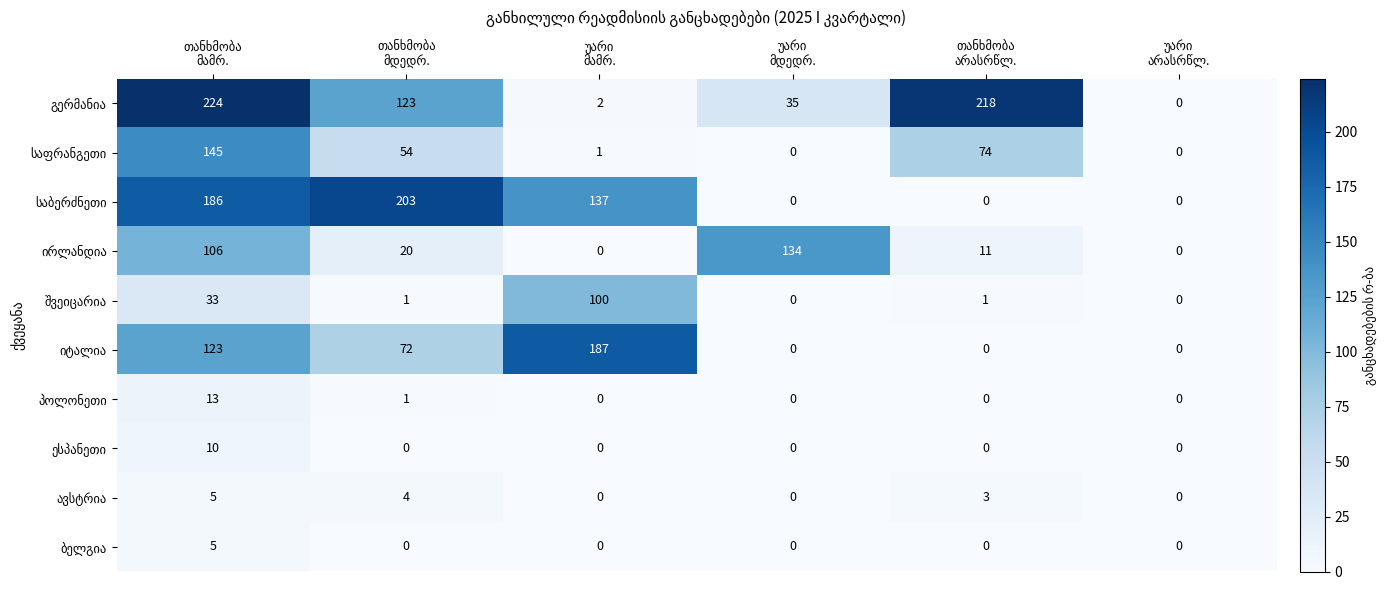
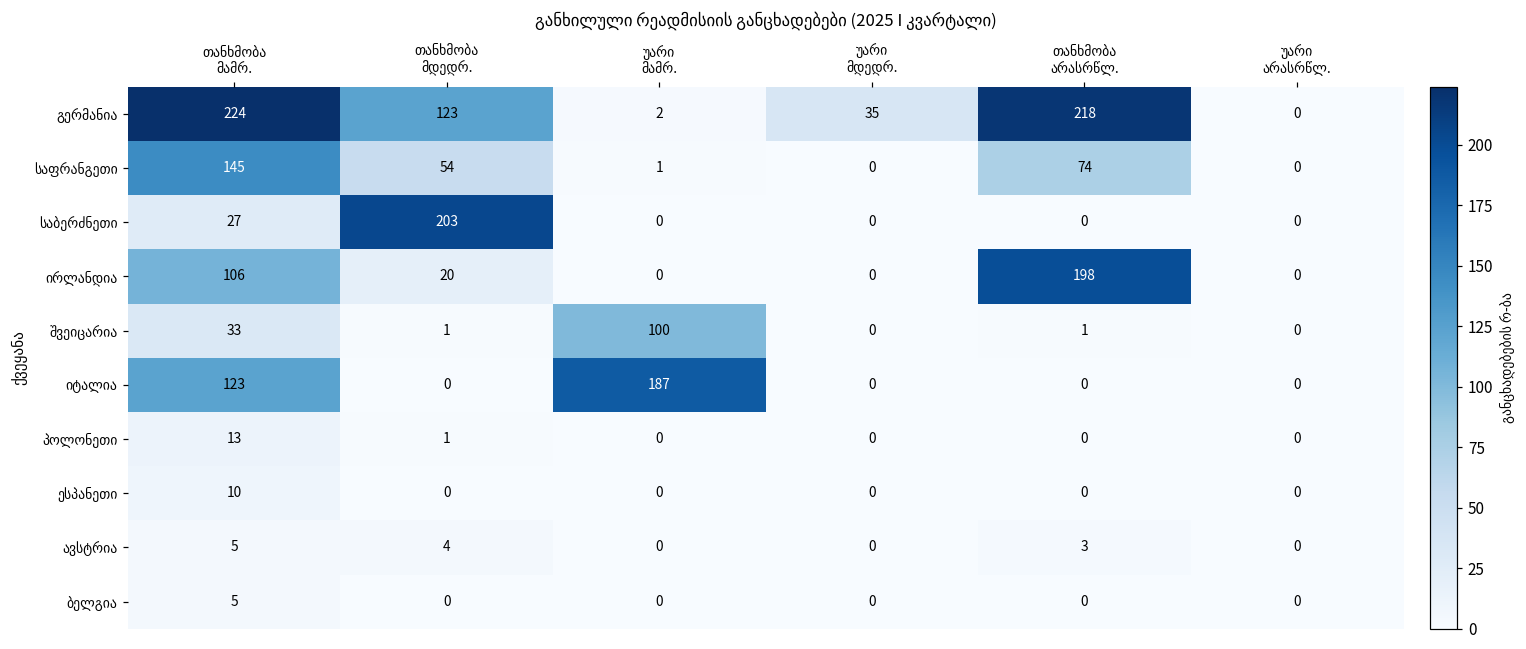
  {
    "გერმანია": {
      "თანხმობა მამრ.": 224,
      "თანხმობა მდედრ.": 123,
      "უარი მამრ.": 2,
      "უარი მდედრ.": 35,
      "თანხმობა არასრწლ.": 218,
      "უარი არასრწლ.": 0
    },
    "საფრანგეთი": {
      "თანხმობა მამრ.": 145,
      "თანხმობა მდედრ.": 54,
      "უარი მამრ.": 1,
      "უარი მდედრ.": 0,
      "თანხმობა არასრწლ.": 74,
      "უარი არასრწლ.": 0
    },
    "საბერძნეთი": {
-     "თანხმობა მამრ.": 186,
+     "თანხმობა მამრ.": 27,
      "თანხმობა მდედრ.": 203,
-     "უარი მამრ.": 137,
+     "უარი მამრ.": 0,
      "უარი მდედრ.": 0,
      "თანხმობა არასრწლ.": 0,
      "უარი არასრწლ.": 0
    },
    "ირლანდია": {
      "თანხმობა მამრ.": 106,
      "თანხმობა მდედრ.": 20,
      "უარი მამრ.": 0,
-     "უარი მდედრ.": 134,
-     "თანხმობა არასრწლ.": 11,
+     "უარი მდედრ.": 0,
+     "თანხმობა არასრწლ.": 198,
      "უარი არასრწლ.": 0
    },
    "შვეიცარია": {
      "თანხმობა მამრ.": 33,
      "თანხმობა მდედრ.": 1,
      "უარი მამრ.": 100,
      "უარი მდედრ.": 0,
      "თანხმობა არასრწლ.": 1,
      "უარი არასრწლ.": 0
    },
    "იტალია": {
      "თანხმობა მამრ.": 123,
-     "თანხმობა მდედრ.": 72,
+     "თანხმობა მდედრ.": 0,
      "უარი მამრ.": 187,
      "უარი მდედრ.": 0,
      "თანხმობა არასრწლ.": 0,
      "უარი არასრწლ.": 0
    },
    "პოლონეთი": {
      "თანხმობა მამრ.": 13,
      "თანხმობა მდედრ.": 1,
      "უარი მამრ.": 0,
      "უარი მდედრ.": 0,
      "თანხმობა არასრწლ.": 0,
      "უარი არასრწლ.": 0
    },
    "ესპანეთი": {
      "თანხმობა მამრ.": 10,
      "თანხმობა მდედრ.": 0,
      "უარი მამრ.": 0,
      "უარი მდედრ.": 0,
      "თანხმობა არასრწლ.": 0,
      "უარი არასრწლ.": 0
    },
    "ავსტრია": {
      "თანხმობა მამრ.": 5,
      "თანხმობა მდედრ.": 4,
      "უარი მამრ.": 0,
      "უარი მდედრ.": 0,
      "თანხმობა არასრწლ.": 3,
      "უარი არასრწლ.": 0
    },
    "ბელგია": {
      "თანხმობა მამრ.": 5,
      "თანხმობა მდედრ.": 0,
      "უარი მამრ.": 0,
      "უარი მდედრ.": 0,
      "თანხმობა არასრწლ.": 0,
      "უარი არასრწლ.": 0
    }
  }
